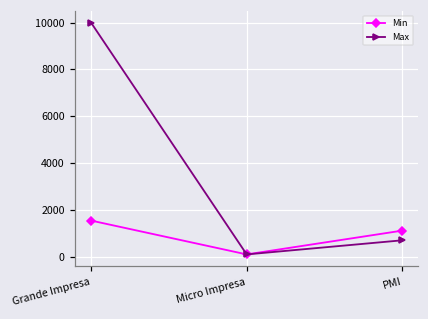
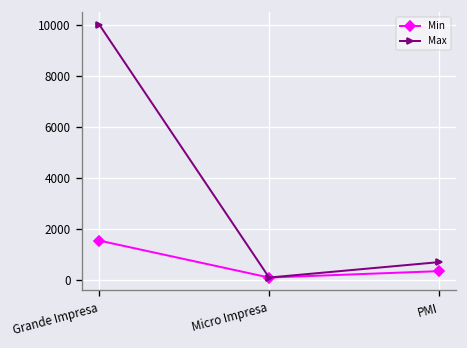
  {
    "Min": {
      "Grande Impresa": 1500,
-     "PMI": 1100
+     "PMI": 400
    },
    "Max": {
      "Grande Impresa": 10000,
      "PMI": 700
    }
  }
